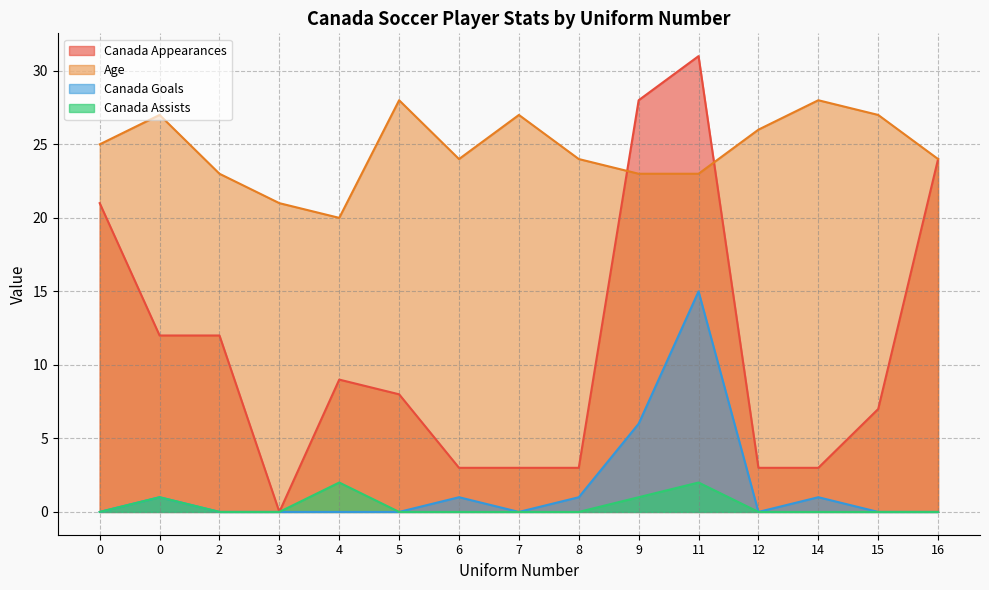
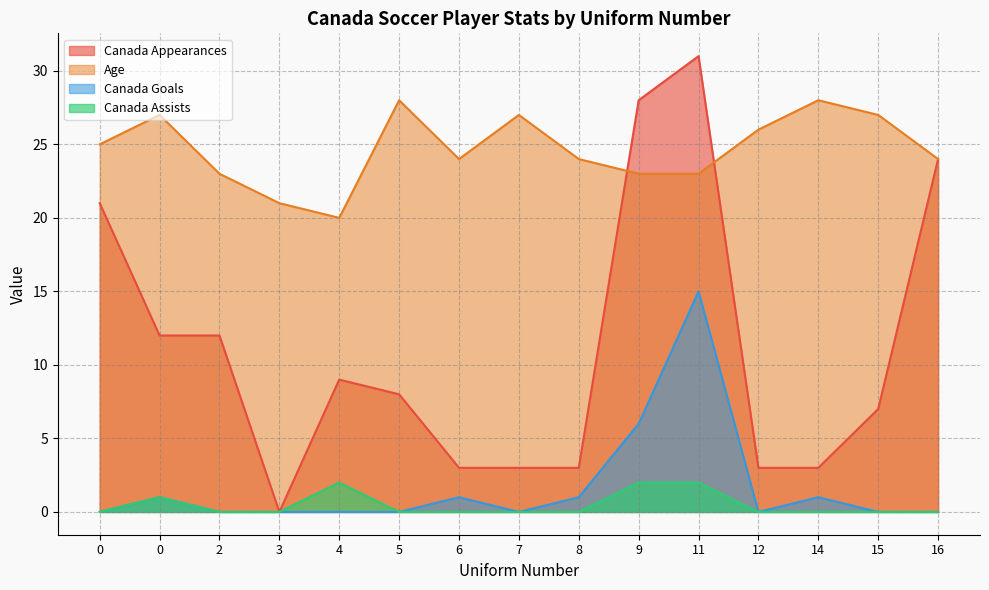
  {
    "Canada Goals": {
      "4": 0,
      "6": 1,
      "8": 1,
      "9": 6,
      "11": 15,
      "14": 1
    },
    "Canada Assists": {
      "4": 2,
      "6": 0,
      "8": 0,
-     "9": 1,
+     "9": 2,
      "11": 2,
      "14": 0
    }
  }
